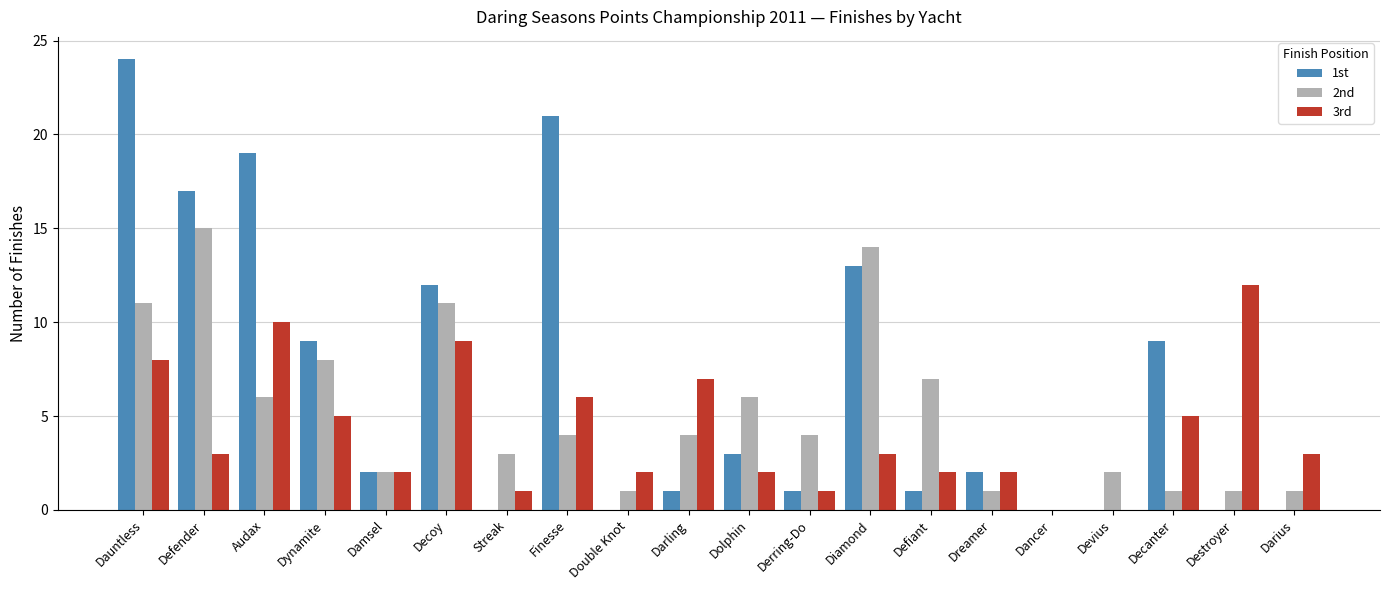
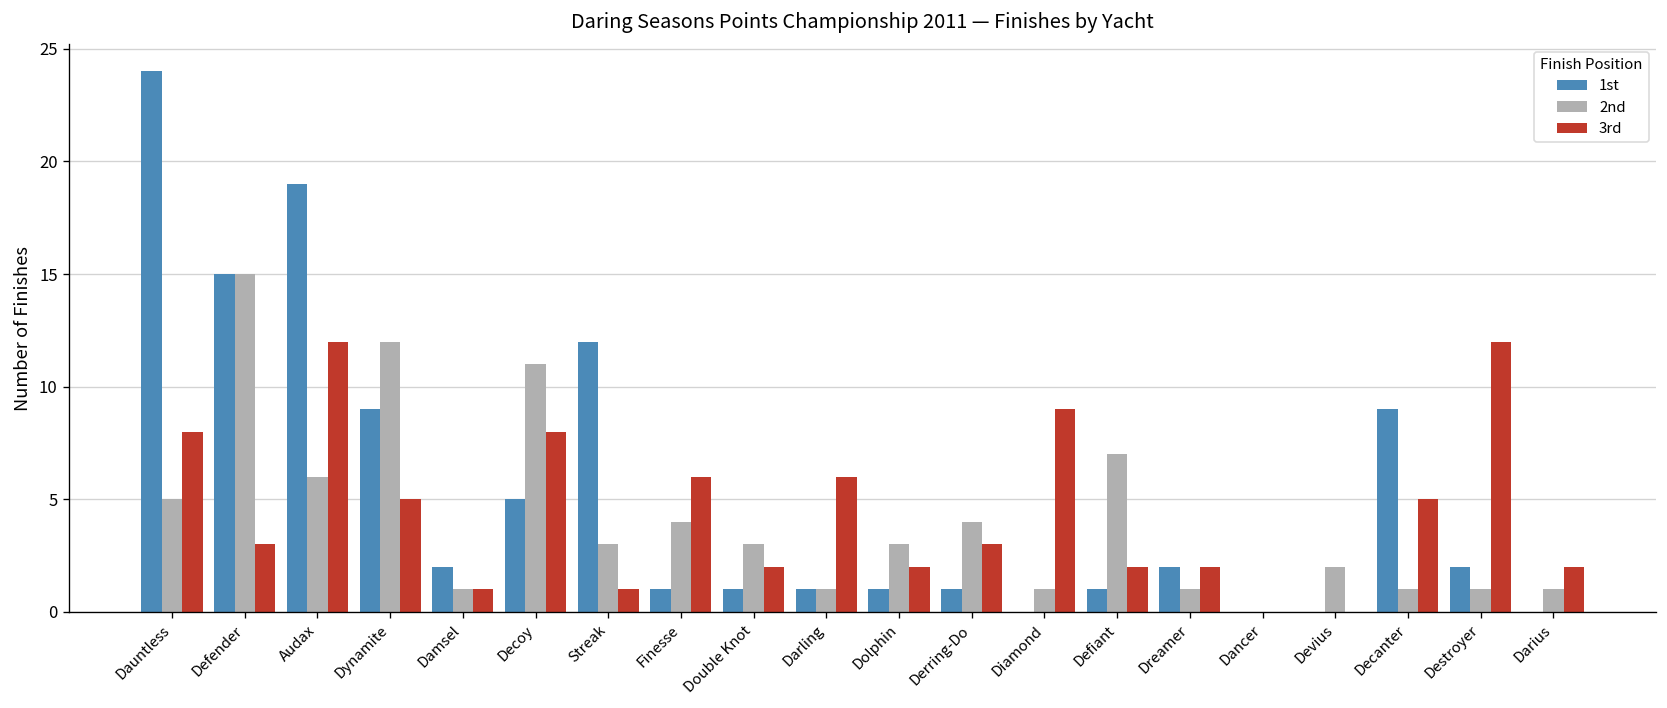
  {
    "1st": {
      "Dauntless": 24,
-     "Defender": 17,
+     "Defender": 15,
      "Audax": 19,
      "Dynamite": 9,
      "Damsel": 2,
-     "Decoy": 12,
-     "Streak": 0,
-     "Finesse": 21,
-     "Double Knot": 0,
+     "Decoy": 5,
+     "Streak": 12,
+     "Finesse": 1,
+     "Double Knot": 1,
      "Darling": 1,
-     "Dolphin": 3,
+     "Dolphin": 1,
      "Derring-Do": 1,
-     "Diamond": 13,
+     "Diamond": 0,
      "Defiant": 1,
      "Dreamer": 2,
      "Dancer": 0,
      "Devius": 0,
      "Decanter": 9,
-     "Destroyer": 0,
+     "Destroyer": 2,
      "Darius": 0
    },
    "2nd": {
-     "Dauntless": 11,
+     "Dauntless": 5,
      "Defender": 15,
      "Audax": 6,
-     "Dynamite": 8,
-     "Damsel": 2,
+     "Dynamite": 12,
+     "Damsel": 1,
      "Decoy": 11,
      "Streak": 3,
      "Finesse": 4,
-     "Double Knot": 1,
-     "Darling": 4,
-     "Dolphin": 6,
+     "Double Knot": 3,
+     "Darling": 1,
+     "Dolphin": 3,
      "Derring-Do": 4,
-     "Diamond": 14,
+     "Diamond": 1,
      "Defiant": 7,
      "Dreamer": 1,
      "Dancer": 0,
      "Devius": 2,
      "Decanter": 1,
      "Destroyer": 1,
      "Darius": 1
    },
    "3rd": {
      "Dauntless": 8,
      "Defender": 3,
-     "Audax": 10,
+     "Audax": 12,
      "Dynamite": 5,
-     "Damsel": 2,
-     "Decoy": 9,
+     "Damsel": 1,
+     "Decoy": 8,
      "Streak": 1,
      "Finesse": 6,
      "Double Knot": 2,
-     "Darling": 7,
+     "Darling": 6,
      "Dolphin": 2,
-     "Derring-Do": 1,
-     "Diamond": 3,
+     "Derring-Do": 3,
+     "Diamond": 9,
      "Defiant": 2,
      "Dreamer": 2,
      "Dancer": 0,
      "Devius": 0,
      "Decanter": 5,
      "Destroyer": 12,
-     "Darius": 3
+     "Darius": 2
    }
  }
